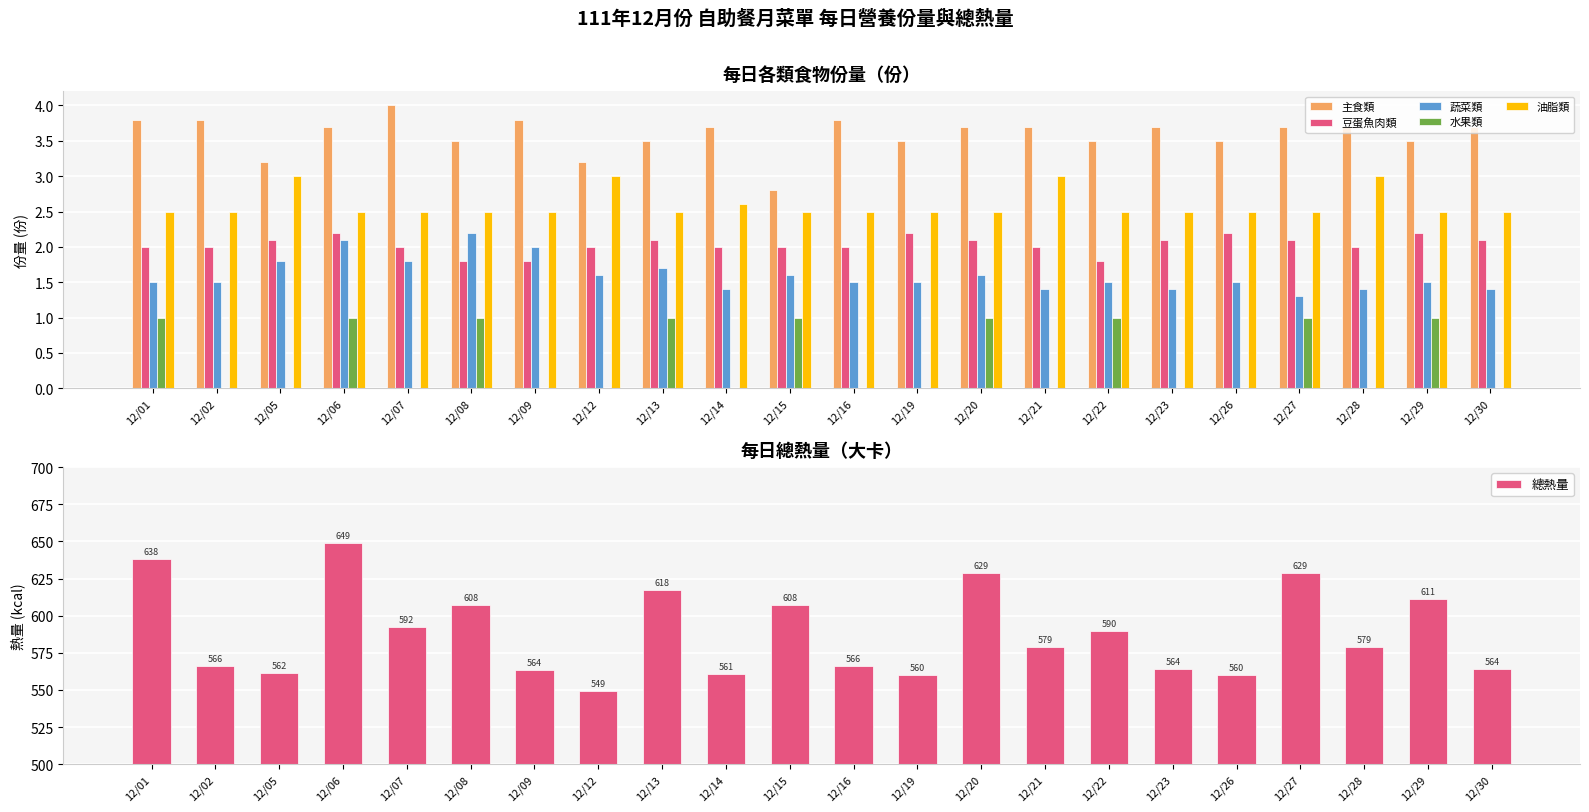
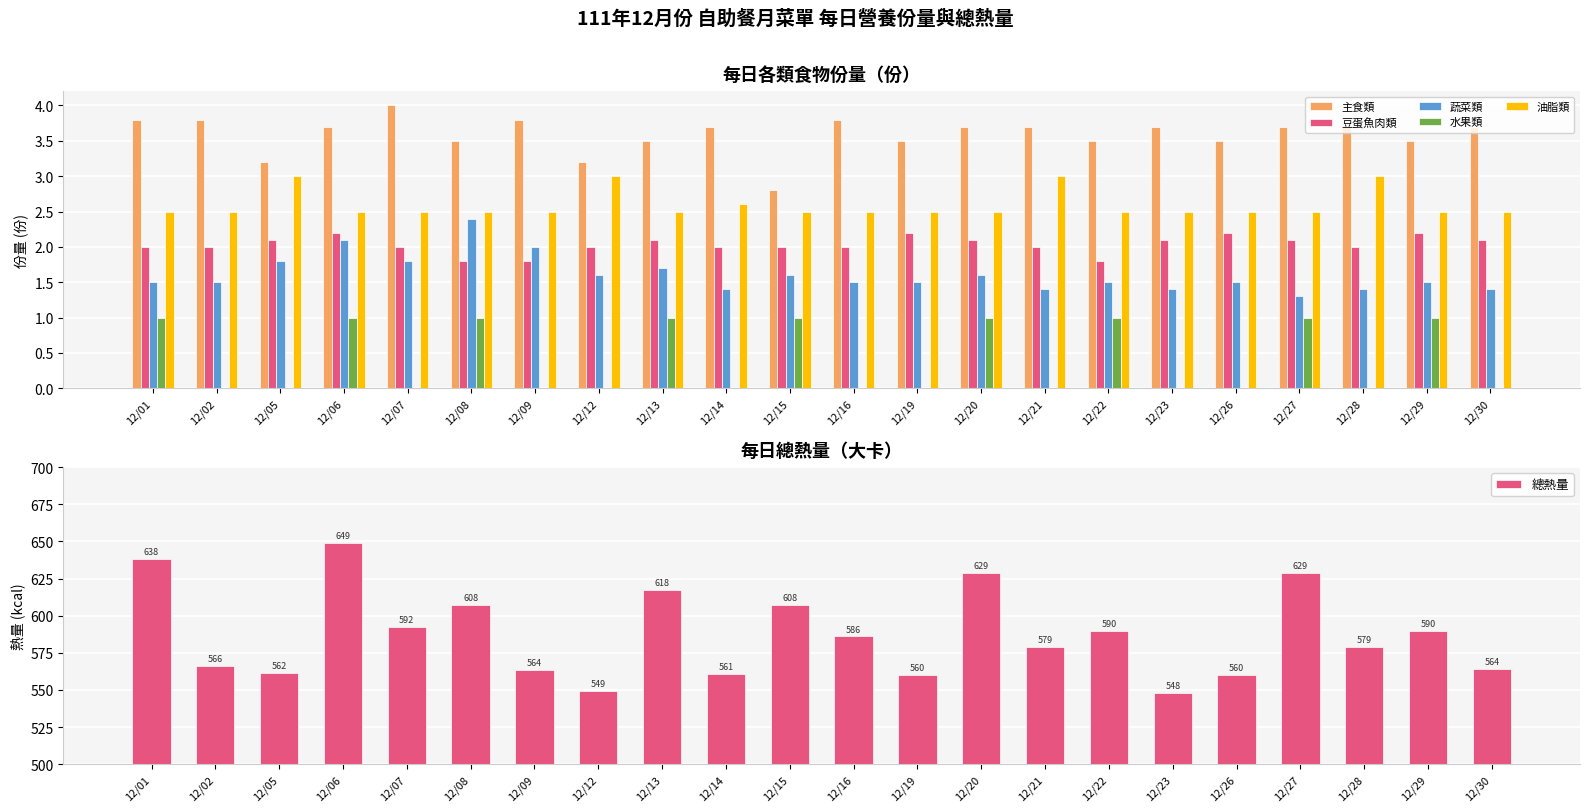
  {
    "每日各類食物份量（份）": {
      "主食類": {
        "12/01": 3.8,
        "12/02": 3.8,
        "12/05": 3.2,
        "12/06": 3.7,
        "12/07": 4.0,
        "12/08": 3.5,
        "12/09": 3.8,
        "12/12": 3.2,
        "12/13": 3.5,
        "12/14": 3.7,
        "12/15": 2.8,
        "12/16": 3.8,
        "12/19": 3.5,
        "12/20": 3.7,
        "12/21": 3.7,
        "12/22": 3.5,
        "12/23": 3.7,
        "12/26": 3.5,
        "12/27": 3.7,
        "12/29": 3.5
      },
      "豆蛋魚肉類": {
        "12/01": 2.0,
        "12/02": 2.0,
        "12/05": 2.1,
        "12/06": 2.2,
        "12/07": 2.0,
        "12/08": 1.8,
        "12/09": 1.8,
        "12/12": 2.0,
        "12/13": 2.1,
        "12/14": 2.0,
        "12/15": 2.0,
        "12/16": 2.0,
        "12/19": 2.2,
        "12/20": 2.1,
        "12/21": 2.0,
        "12/22": 1.8,
        "12/23": 2.1,
        "12/26": 2.2,
        "12/27": 2.1,
        "12/28": 2.0,
        "12/29": 2.2,
        "12/30": 2.1
      },
      "蔬菜類": {
        "12/01": 1.5,
        "12/02": 1.5,
        "12/05": 1.8,
        "12/06": 2.1,
        "12/07": 1.8,
-       "12/08": 2.2,
+       "12/08": 2.4,
        "12/09": 2.0,
        "12/12": 1.6,
        "12/13": 1.7,
        "12/14": 1.4,
        "12/15": 1.6,
        "12/16": 1.5,
        "12/19": 1.5,
        "12/20": 1.6,
        "12/21": 1.4,
        "12/22": 1.5,
        "12/23": 1.4,
        "12/26": 1.5,
        "12/27": 1.3,
        "12/28": 1.4,
        "12/29": 1.5,
        "12/30": 1.4
      },
      "水果類": {
        "12/01": 1.0,
        "12/02": 0.0,
        "12/05": 0.0,
        "12/06": 1.0,
        "12/07": 0.0,
        "12/08": 1.0,
        "12/09": 0.0,
        "12/12": 0.0,
        "12/13": 1.0,
        "12/14": 0.0,
        "12/15": 1.0,
        "12/16": 0.0,
        "12/19": 0.0,
        "12/20": 1.0,
        "12/21": 0.0,
        "12/22": 1.0,
        "12/23": 0.0,
        "12/26": 0.0,
        "12/27": 1.0,
        "12/28": 0.0,
        "12/29": 1.0,
        "12/30": 0.0
      },
      "油脂類": {
        "12/01": 2.5,
        "12/02": 2.5,
        "12/05": 3.0,
        "12/06": 2.5,
        "12/07": 2.5,
        "12/08": 2.5,
        "12/09": 2.5,
        "12/12": 3.0,
        "12/13": 2.5,
        "12/14": 2.6,
        "12/15": 2.5,
        "12/16": 2.5,
        "12/19": 2.5,
        "12/20": 2.5,
        "12/21": 3.0,
        "12/22": 2.5,
        "12/23": 2.5,
        "12/26": 2.5,
        "12/27": 2.5,
        "12/28": 3.0,
        "12/29": 2.5,
        "12/30": 2.5
      }
    },
    "每日總熱量（大卡）": {
      "12/01": 638,
      "12/02": 566,
      "12/05": 562,
      "12/06": 649,
      "12/07": 592,
      "12/08": 608,
      "12/09": 564,
      "12/12": 549,
      "12/13": 618,
      "12/14": 561,
      "12/15": 608,
-     "12/16": 566,
+     "12/16": 586,
      "12/19": 560,
      "12/20": 629,
      "12/21": 579,
      "12/22": 590,
-     "12/23": 564,
+     "12/23": 548,
      "12/26": 560,
      "12/27": 629,
      "12/28": 579,
-     "12/29": 611,
+     "12/29": 590,
      "12/30": 564
    }
  }
